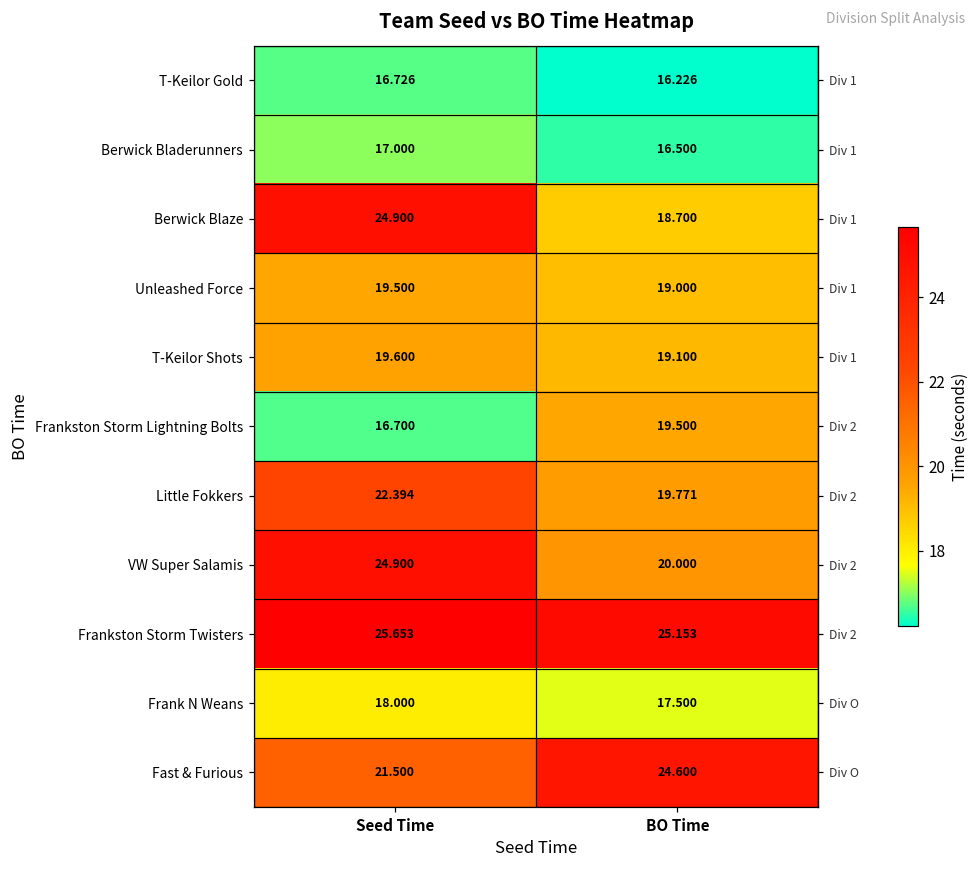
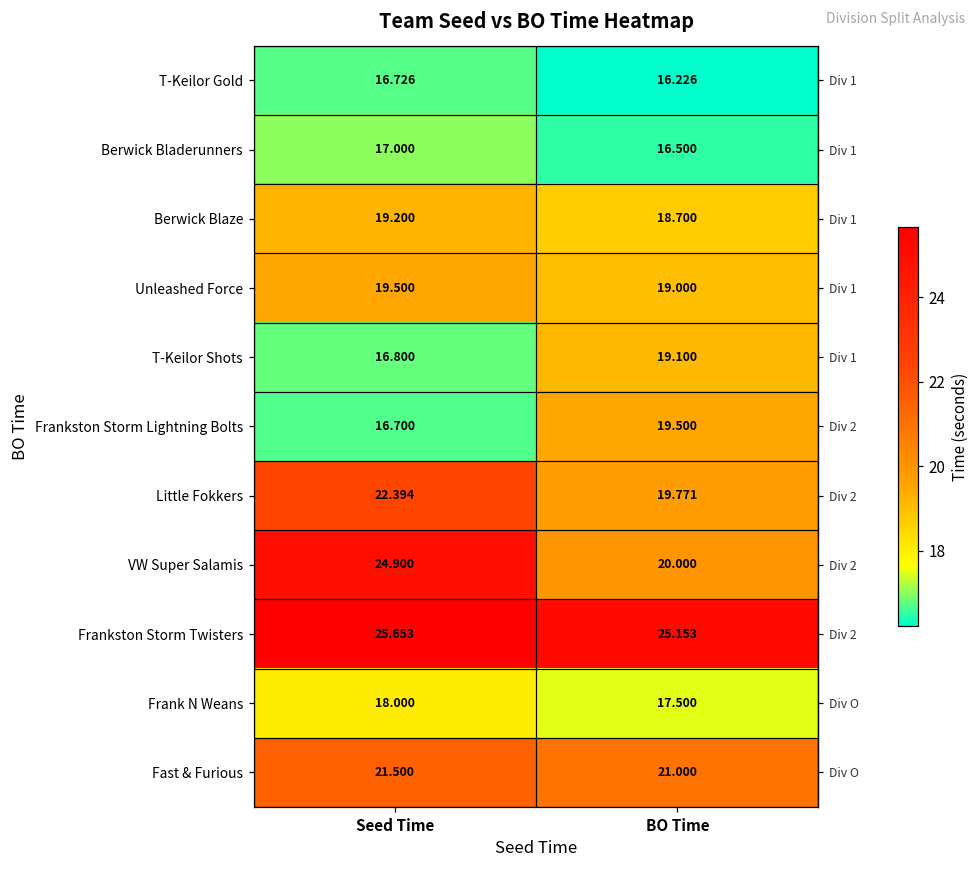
  {
    "T-Keilor Gold": {
      "Seed Time": 16.726,
      "BO Time": 16.226
    },
    "Berwick Bladerunners": {
      "Seed Time": 17.000,
      "BO Time": 16.500
    },
    "Berwick Blaze": {
-     "Seed Time": 24.900,
+     "Seed Time": 19.200,
      "BO Time": 18.700
    },
    "Unleashed Force": {
      "Seed Time": 19.500,
      "BO Time": 19.000
    },
    "T-Keilor Shots": {
-     "Seed Time": 19.600,
+     "Seed Time": 16.800,
      "BO Time": 19.100
    },
    "Frankston Storm Lightning Bolts": {
      "Seed Time": 16.700,
      "BO Time": 19.500
    },
    "Little Fokkers": {
      "Seed Time": 22.394,
      "BO Time": 19.771
    },
    "VW Super Salamis": {
      "Seed Time": 24.900,
      "BO Time": 20.000
    },
    "Frankston Storm Twisters": {
      "Seed Time": 25.653,
      "BO Time": 25.153
    },
    "Frank N Weans": {
      "Seed Time": 18.000,
      "BO Time": 17.500
    },
    "Fast & Furious": {
      "Seed Time": 21.500,
-     "BO Time": 24.600
+     "BO Time": 21.000
    }
  }
